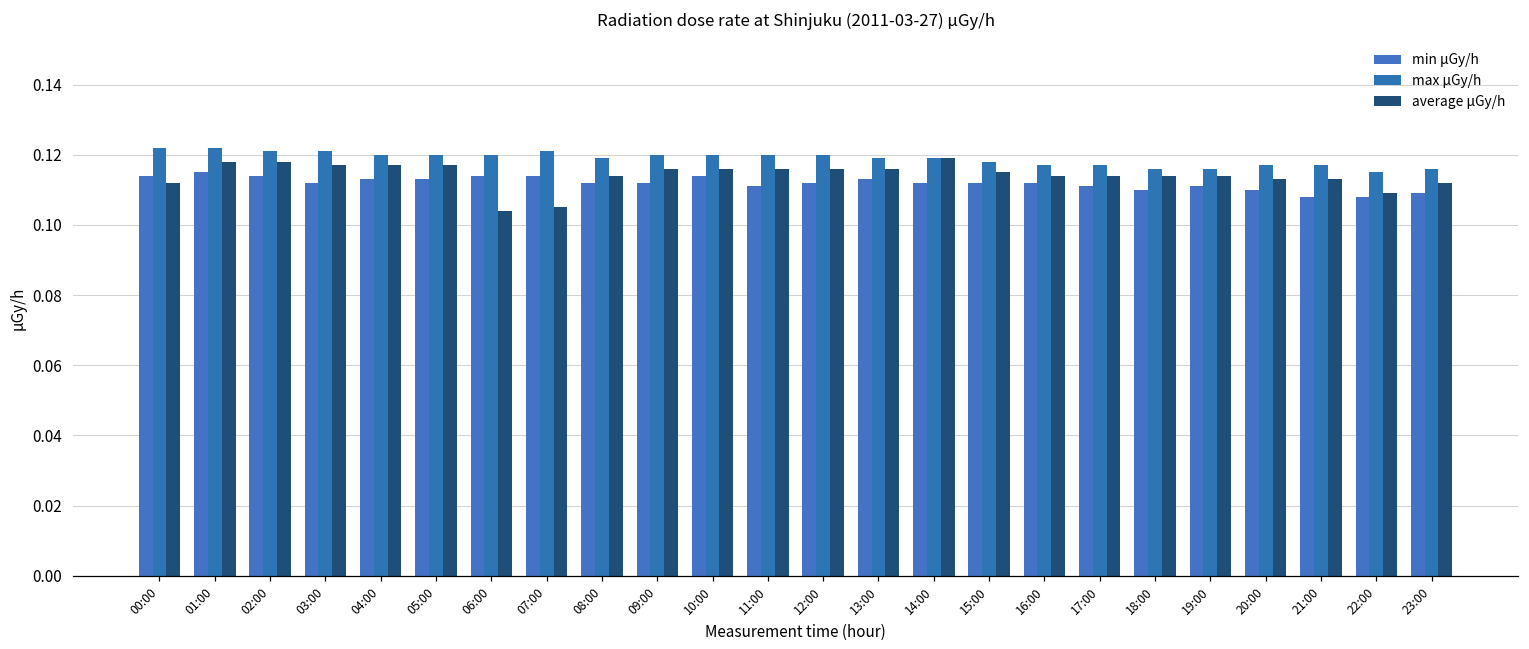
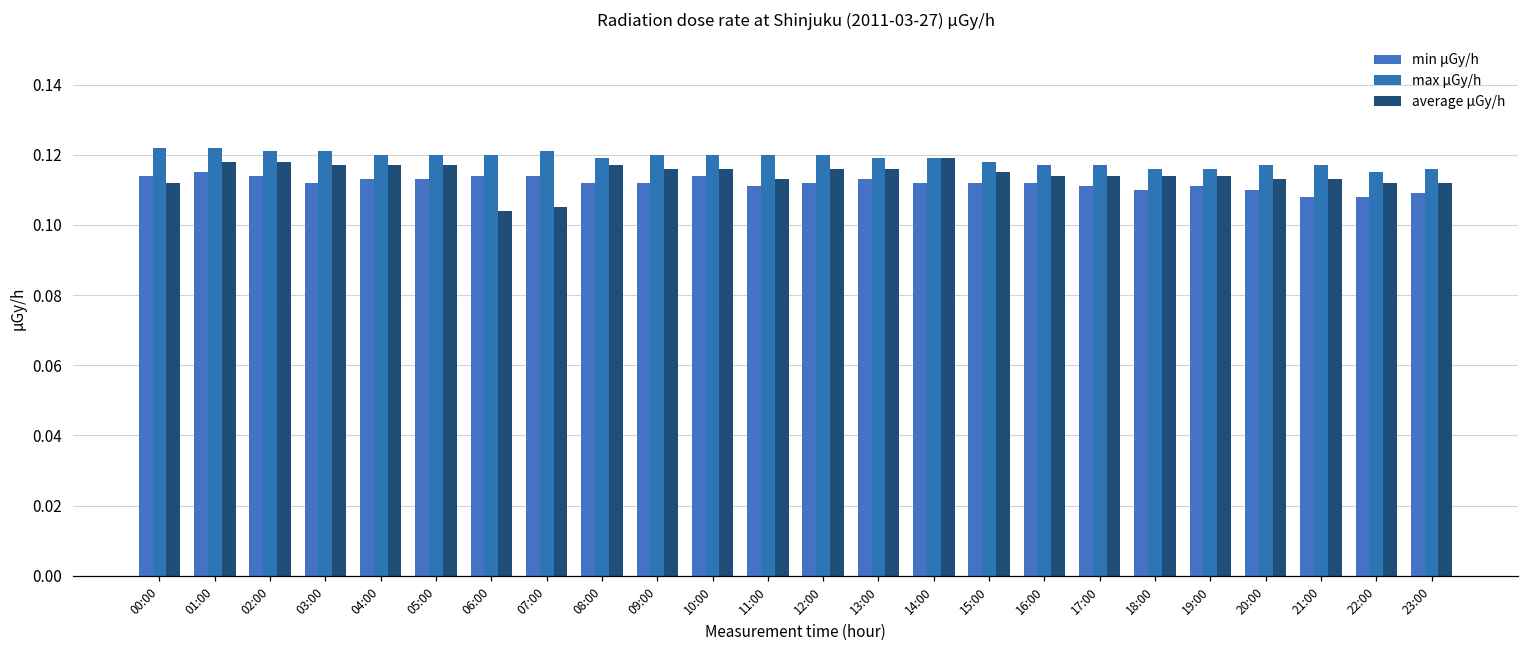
  {
    "average μGy/h": {
      "00:00": 0.112,
      "01:00": 0.118,
      "02:00": 0.118,
      "03:00": 0.117,
      "04:00": 0.117,
      "05:00": 0.117,
      "06:00": 0.104,
      "07:00": 0.105,
-     "08:00": 0.114,
+     "08:00": 0.117,
      "09:00": 0.116,
      "10:00": 0.116,
-     "11:00": 0.116,
+     "11:00": 0.113,
      "12:00": 0.116,
      "13:00": 0.116,
      "14:00": 0.119,
      "15:00": 0.115,
      "16:00": 0.114,
      "17:00": 0.114,
      "18:00": 0.114,
      "19:00": 0.114,
      "20:00": 0.113,
      "21:00": 0.113,
-     "22:00": 0.109,
+     "22:00": 0.112,
      "23:00": 0.112
    }
  }
